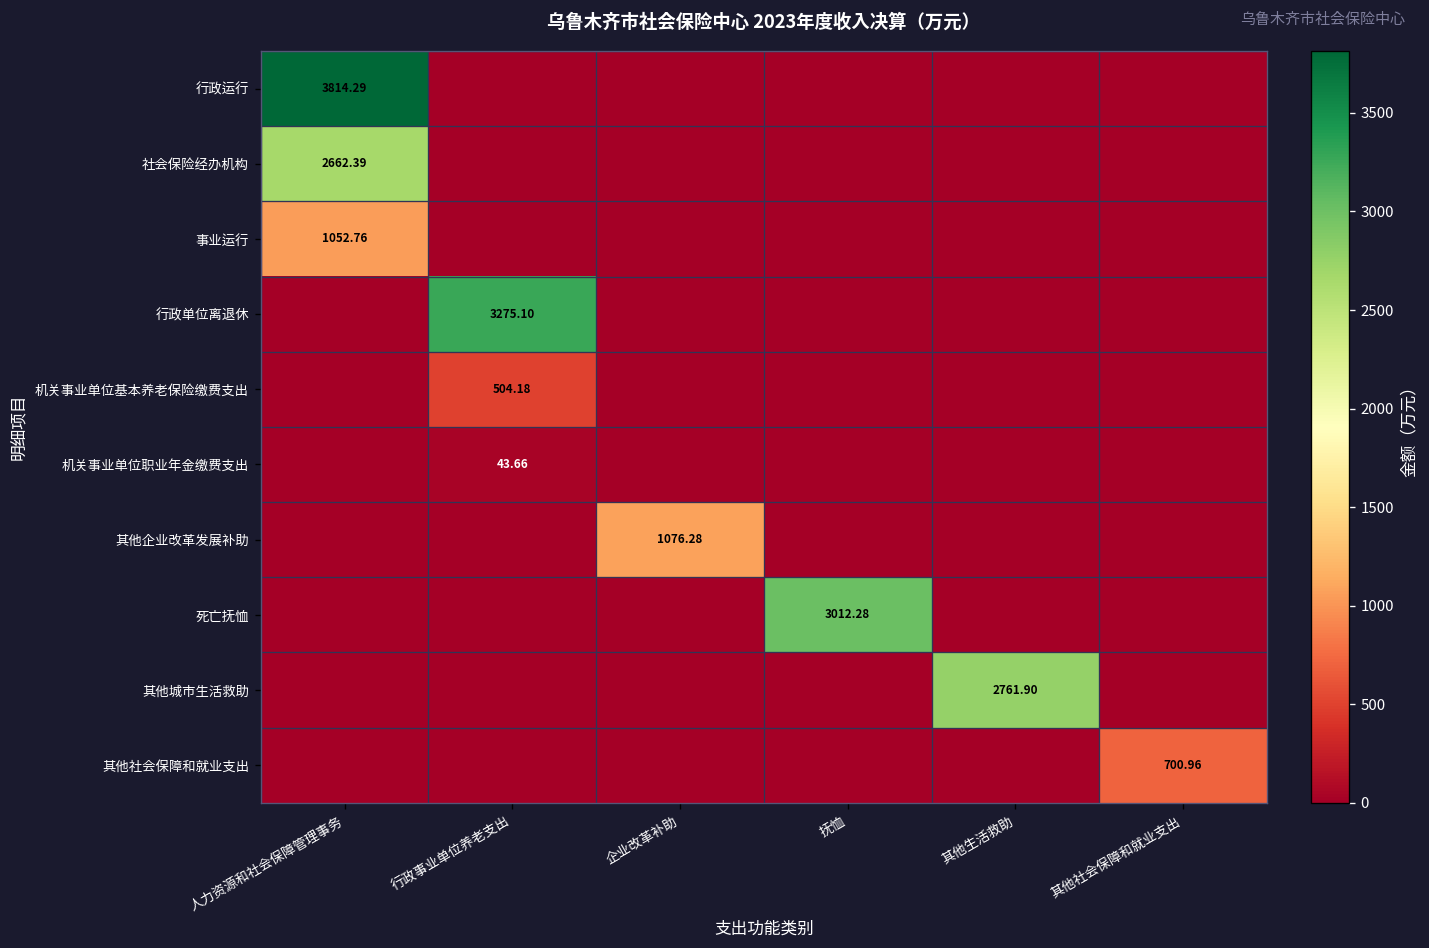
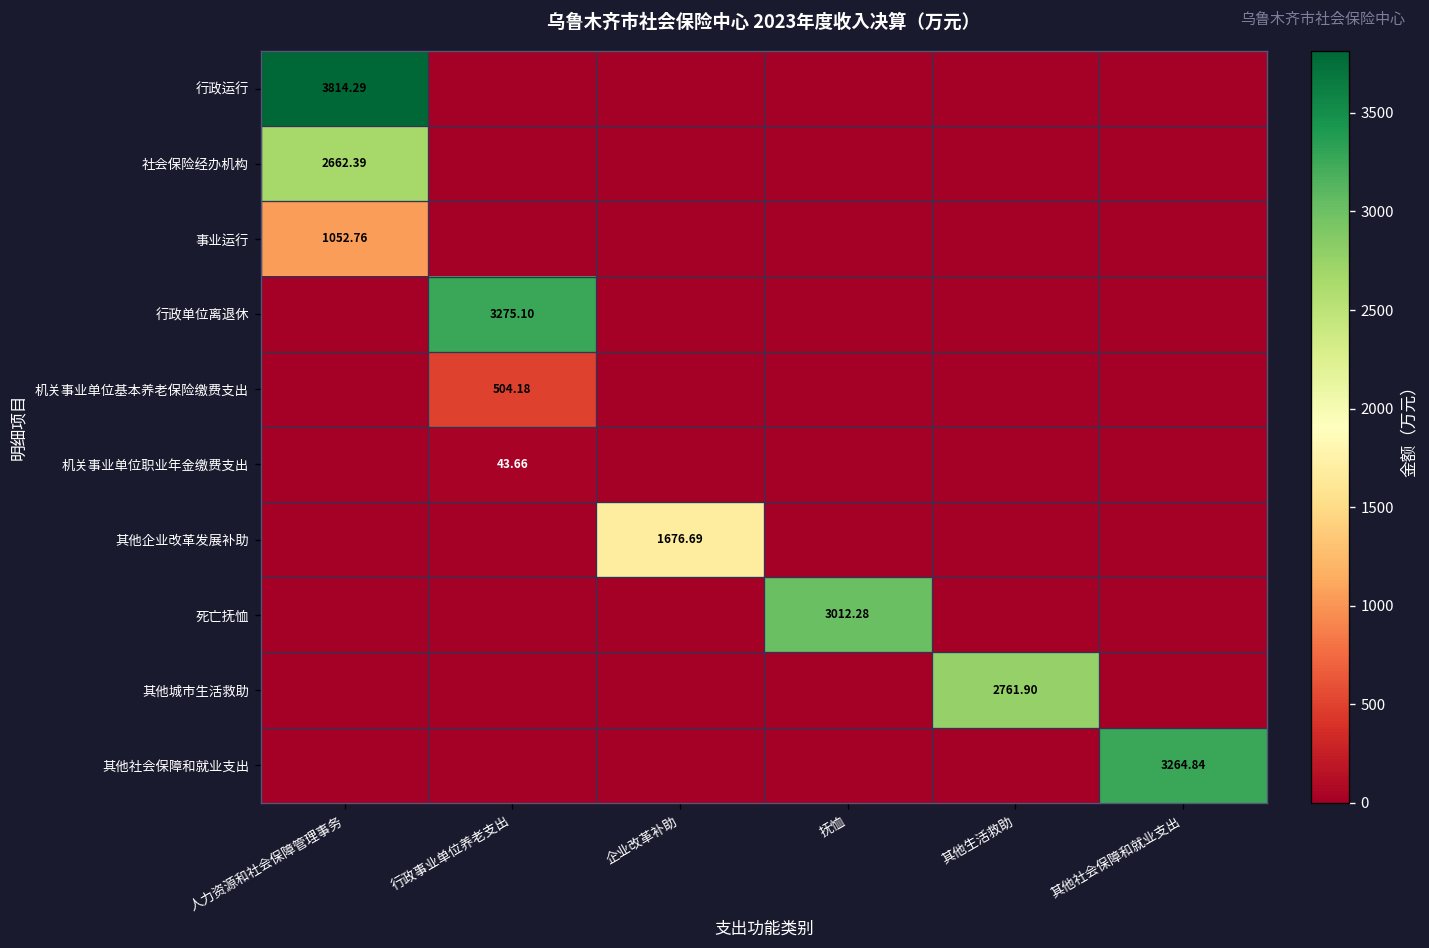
  {
    "行政运行": {
      "人力资源和社会保障管理事务": 3814.29
    },
    "社会保险经办机构": {
      "人力资源和社会保障管理事务": 2662.39
    },
    "事业运行": {
      "人力资源和社会保障管理事务": 1052.76
    },
    "行政单位离退休": {
      "行政事业单位养老支出": 3275.10
    },
    "机关事业单位基本养老保险缴费支出": {
      "行政事业单位养老支出": 504.18
    },
    "机关事业单位职业年金缴费支出": {
      "行政事业单位养老支出": 43.66
    },
    "其他企业改革发展补助": {
-     "企业改革补助": 1076.28
+     "企业改革补助": 1676.69
    },
    "死亡抚恤": {
      "抚恤": 3012.28
    },
    "其他城市生活救助": {
      "其他生活救助": 2761.90
    },
    "其他社会保障和就业支出": {
-     "其他社会保障和就业支出": 700.96
+     "其他社会保障和就业支出": 3264.84
    }
  }
